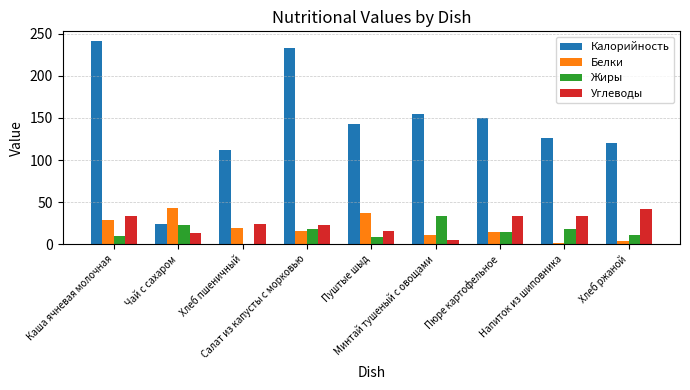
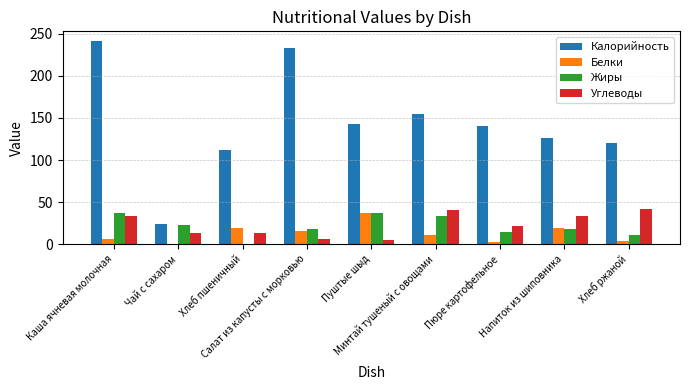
  {
    "Калорийность": {
      "Каша ячневая молочная": 240,
      "Чай с сахаром": 20,
      "Хлеб пшеничный": 110,
      "Салат из капусты с морковью": 230,
      "Пуштые шыд": 140,
      "Минтай тушеный с овощами": 150,
-     "Пюре картофельное": 150,
+     "Пюре картофельное": 140,
      "Напиток из шиповника": 130,
      "Хлеб ржаной": 120
    },
    "Белки": {
-     "Каша ячневая молочная": 30,
-     "Чай с сахаром": 40,
+     "Каша ячневая молочная": 10,
+     "Чай с сахаром": 0,
      "Хлеб пшеничный": 20,
      "Салат из капусты с морковью": 20,
      "Пуштые шыд": 40,
      "Минтай тушеный с овощами": 10,
-     "Пюре картофельное": 10,
-     "Напиток из шиповника": 0,
+     "Пюре картофельное": 0,
+     "Напиток из шиповника": 20,
      "Хлеб ржаной": 0
    },
    "Жиры": {
-     "Каша ячневая молочная": 10,
+     "Каша ячневая молочная": 40,
      "Чай с сахаром": 20,
      "Салат из капусты с морковью": 20,
-     "Пуштые шыд": 10,
+     "Пуштые шыд": 40,
      "Минтай тушеный с овощами": 30,
      "Пюре картофельное": 10,
      "Напиток из шиповника": 20,
      "Хлеб ржаной": 10
    },
    "Углеводы": {
      "Каша ячневая молочная": 30,
      "Чай с сахаром": 10,
-     "Хлеб пшеничный": 20,
-     "Салат из капусты с морковью": 20,
-     "Пуштые шыд": 20,
-     "Минтай тушеный с овощами": 0,
-     "Пюре картофельное": 30,
+     "Хлеб пшеничный": 10,
+     "Салат из капусты с морковью": 10,
+     "Пуштые шыд": 0,
+     "Минтай тушеный с овощами": 40,
+     "Пюре картофельное": 20,
      "Напиток из шиповника": 30,
      "Хлеб ржаной": 40
    }
  }
